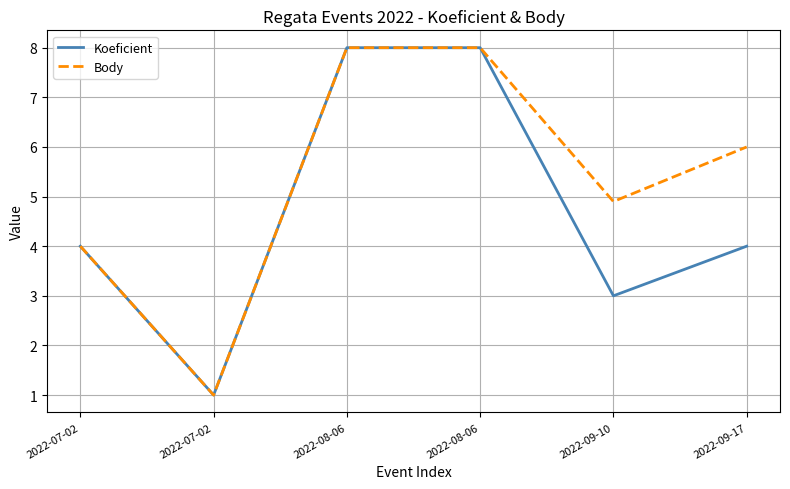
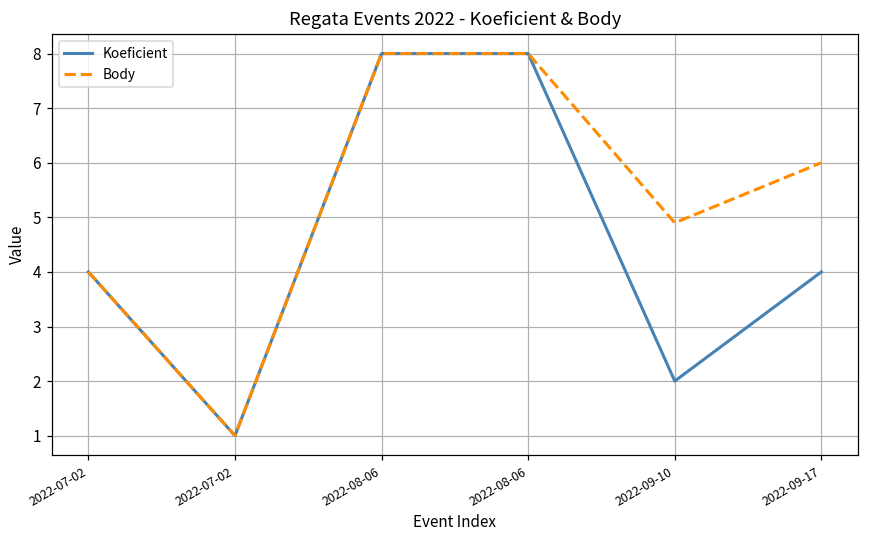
  {
    "Koeficient": {
-     "2022-09-10": 3,
+     "2022-09-10": 2,
      "2022-09-17": 4
    },
    "Body": {
      "2022-09-10": 4.9,
      "2022-09-17": 6
    }
  }
